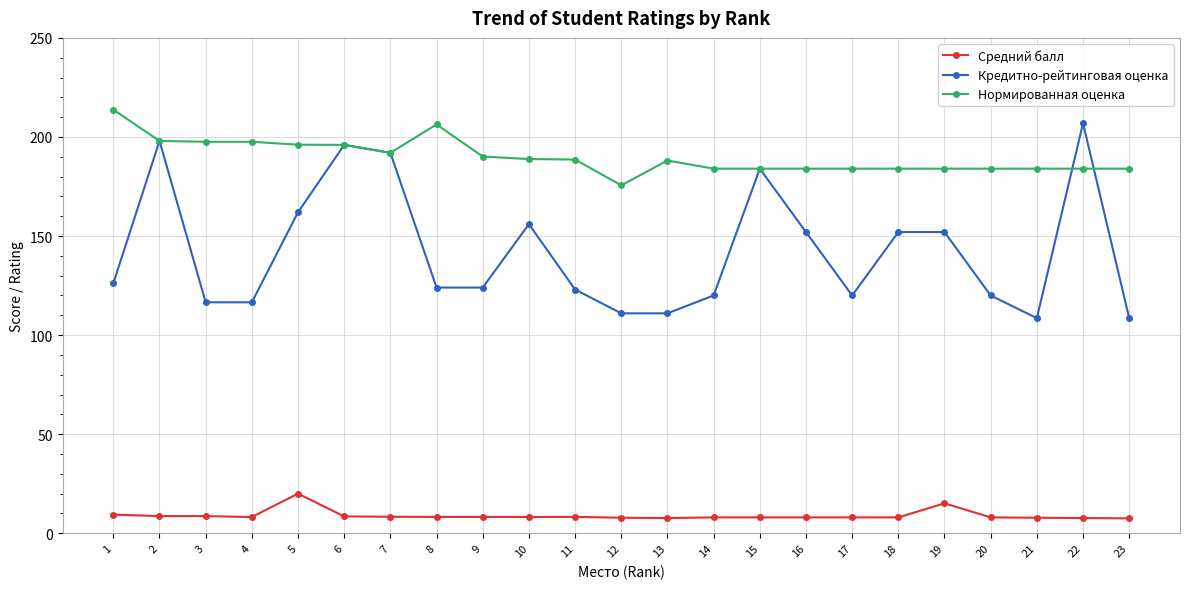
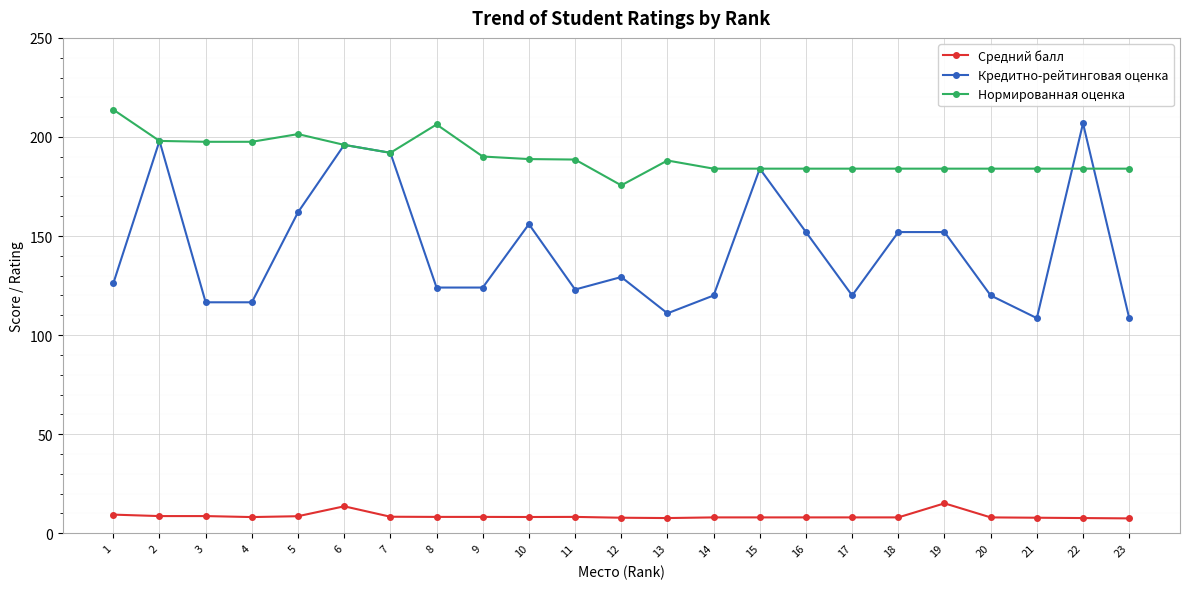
  {
    "Средний балл": {
      "1": 9,
      "2": 9,
      "3": 9,
      "4": 8,
-     "5": 20,
-     "6": 9,
+     "5": 9,
+     "6": 14,
      "7": 8,
      "8": 8,
      "9": 8,
      "10": 8,
      "11": 8,
      "12": 8,
      "13": 8,
      "14": 8,
      "15": 8,
      "16": 8,
      "17": 8,
      "18": 8,
      "19": 15,
      "20": 8,
      "21": 8,
      "22": 8,
      "23": 8
    },
    "Кредитно-рейтинговая оценка": {
      "1": 126,
      "3": 117,
      "4": 117,
      "5": 162,
      "8": 124,
      "9": 124,
      "10": 156,
      "11": 123,
-     "12": 111,
+     "12": 129,
      "13": 111,
      "14": 120,
      "16": 152,
      "17": 120,
      "18": 152,
      "19": 152,
      "20": 120,
      "21": 109,
      "22": 207,
      "23": 109
    },
    "Нормированная оценка": {
      "1": 214,
      "3": 198,
      "4": 198,
-     "5": 196,
+     "5": 201,
      "8": 206,
      "9": 190,
      "10": 189,
      "11": 189,
      "12": 176,
      "13": 188,
      "14": 184,
      "16": 184,
      "17": 184,
      "18": 184,
      "19": 184,
      "20": 184,
      "21": 184,
      "22": 184,
      "23": 184
    }
  }
